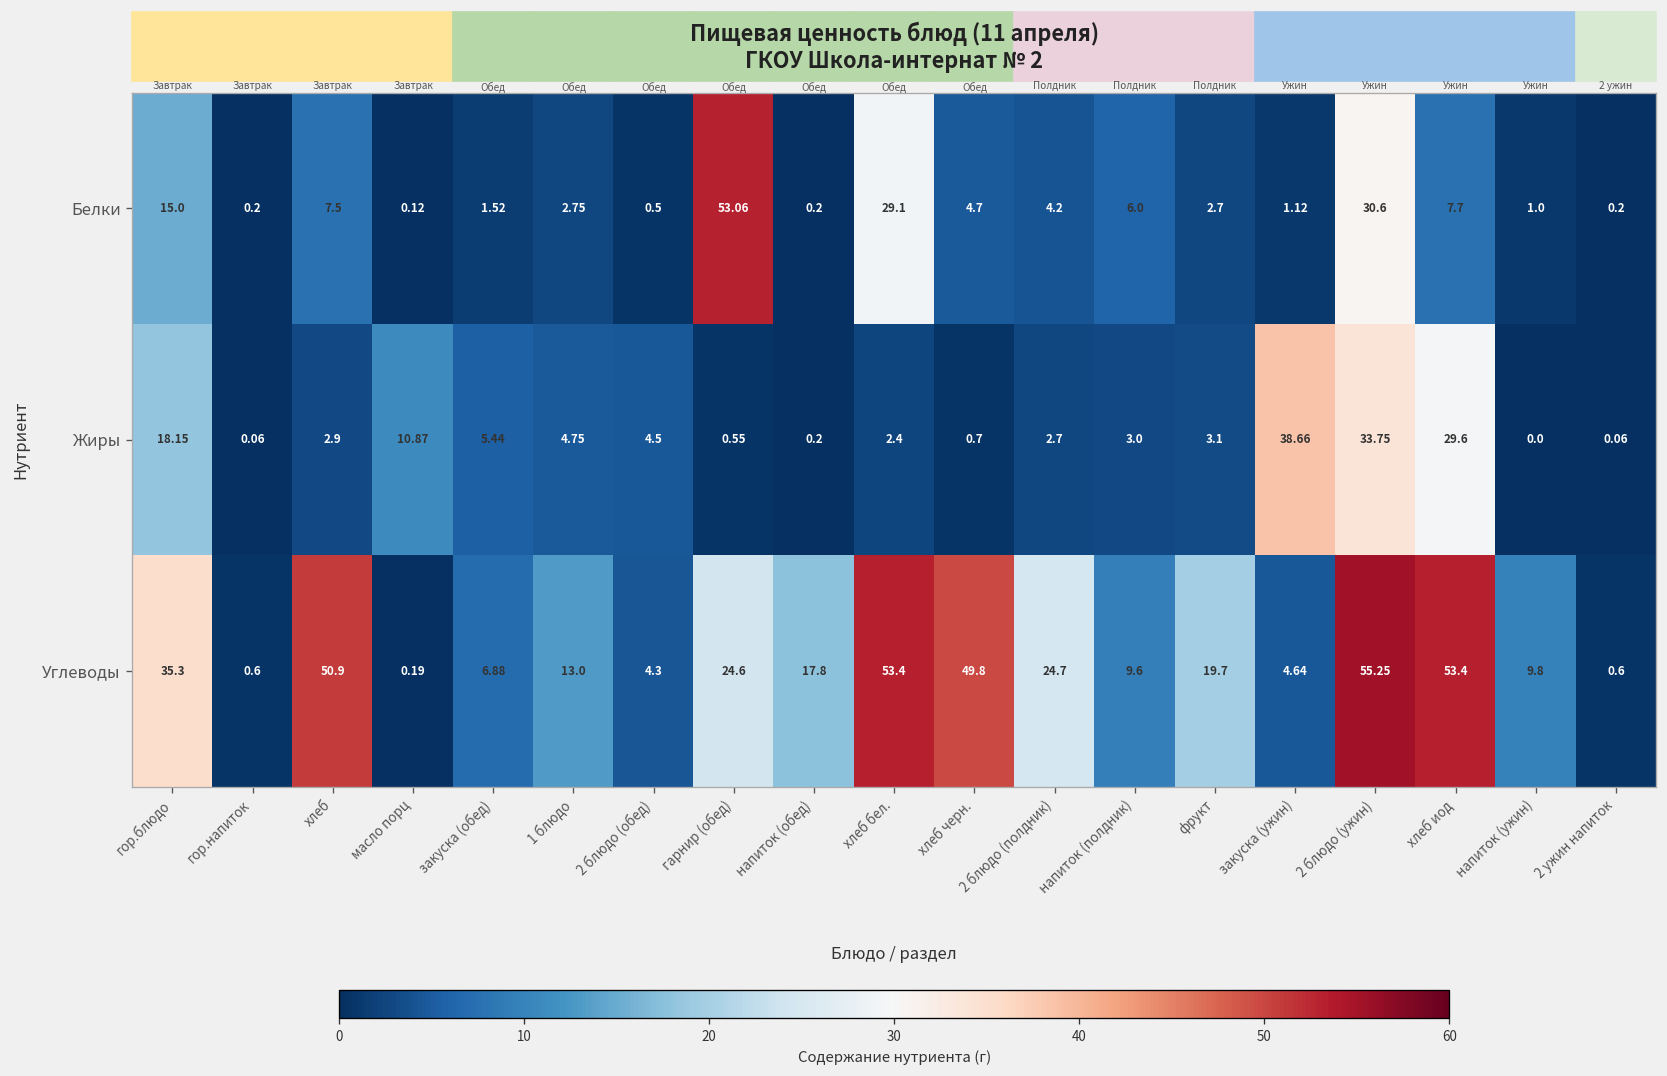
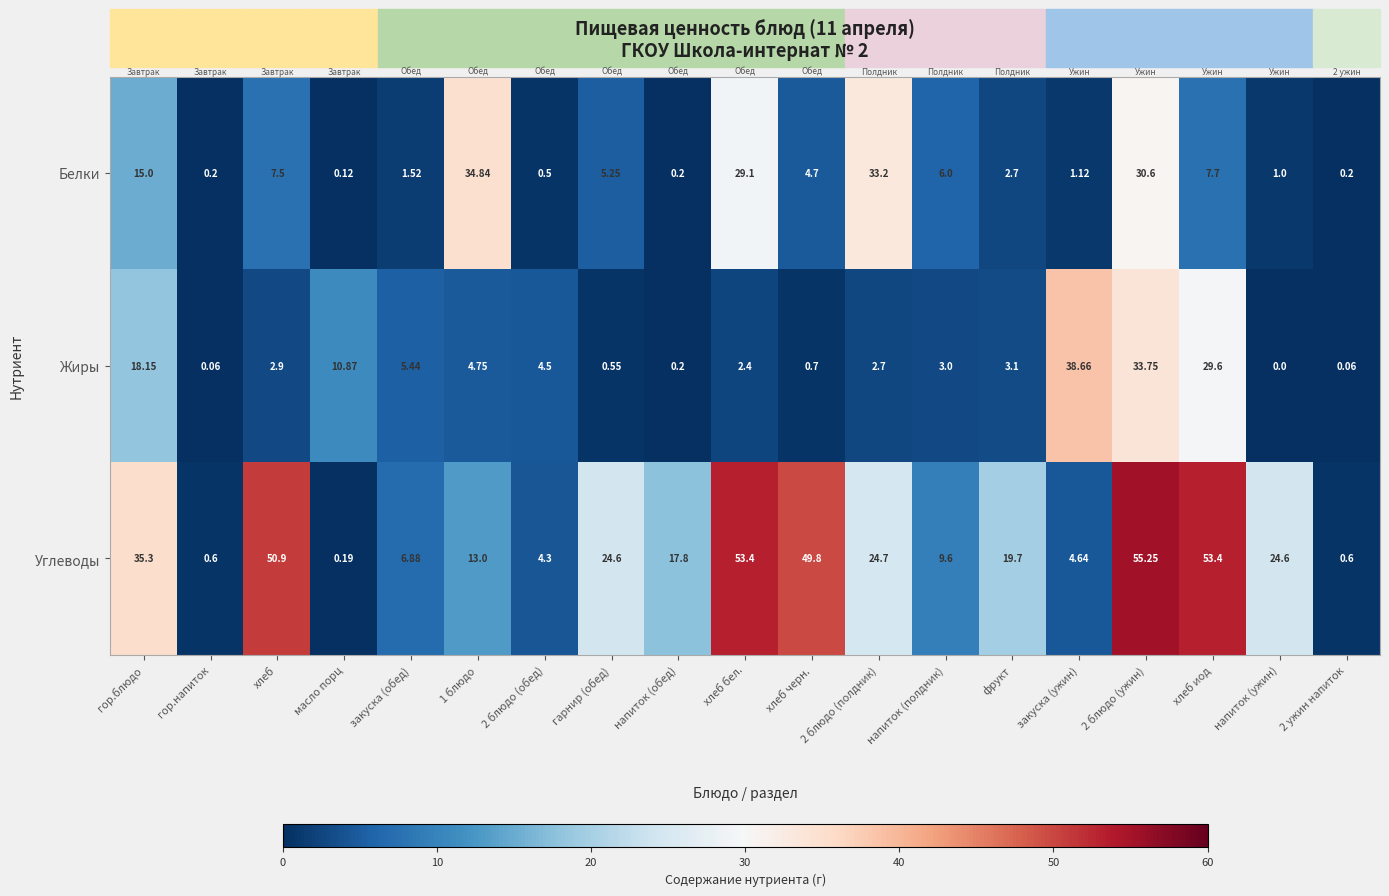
  {
    "Белки": {
      "гор.блюдо": 15.0,
      "гор.напиток": 0.2,
      "хлеб": 7.5,
      "масло порц": 0.12,
      "закуска (обед)": 1.52,
-     "1 блюдо": 2.75,
+     "1 блюдо": 34.84,
      "2 блюдо (обед)": 0.5,
-     "гарнир (обед)": 53.06,
+     "гарнир (обед)": 5.25,
      "напиток (обед)": 0.2,
      "хлеб бел.": 29.1,
      "хлеб черн.": 4.7,
-     "2 блюдо (полдник)": 4.2,
+     "2 блюдо (полдник)": 33.2,
      "напиток (полдник)": 6.0,
      "фрукт": 2.7,
      "закуска (ужин)": 1.12,
      "2 блюдо (ужин)": 30.6,
      "хлеб иод": 7.7,
      "напиток (ужин)": 1.0,
      "2 ужин напиток": 0.2
    },
    "Жиры": {
      "гор.блюдо": 18.15,
      "гор.напиток": 0.06,
      "хлеб": 2.9,
      "масло порц": 10.87,
      "закуска (обед)": 5.44,
      "1 блюдо": 4.75,
      "2 блюдо (обед)": 4.5,
      "гарнир (обед)": 0.55,
      "напиток (обед)": 0.2,
      "хлеб бел.": 2.4,
      "хлеб черн.": 0.7,
      "2 блюдо (полдник)": 2.7,
      "напиток (полдник)": 3.0,
      "фрукт": 3.1,
      "закуска (ужин)": 38.66,
      "2 блюдо (ужин)": 33.75,
      "хлеб иод": 29.6,
      "напиток (ужин)": 0.0,
      "2 ужин напиток": 0.06
    },
    "Углеводы": {
      "гор.блюдо": 35.3,
      "гор.напиток": 0.6,
      "хлеб": 50.9,
      "масло порц": 0.19,
      "закуска (обед)": 6.88,
      "1 блюдо": 13.0,
      "2 блюдо (обед)": 4.3,
      "гарнир (обед)": 24.6,
      "напиток (обед)": 17.8,
      "хлеб бел.": 53.4,
      "хлеб черн.": 49.8,
      "2 блюдо (полдник)": 24.7,
      "напиток (полдник)": 9.6,
      "фрукт": 19.7,
      "закуска (ужин)": 4.64,
      "2 блюдо (ужин)": 55.25,
      "хлеб иод": 53.4,
-     "напиток (ужин)": 9.8,
+     "напиток (ужин)": 24.6,
      "2 ужин напиток": 0.6
    }
  }
